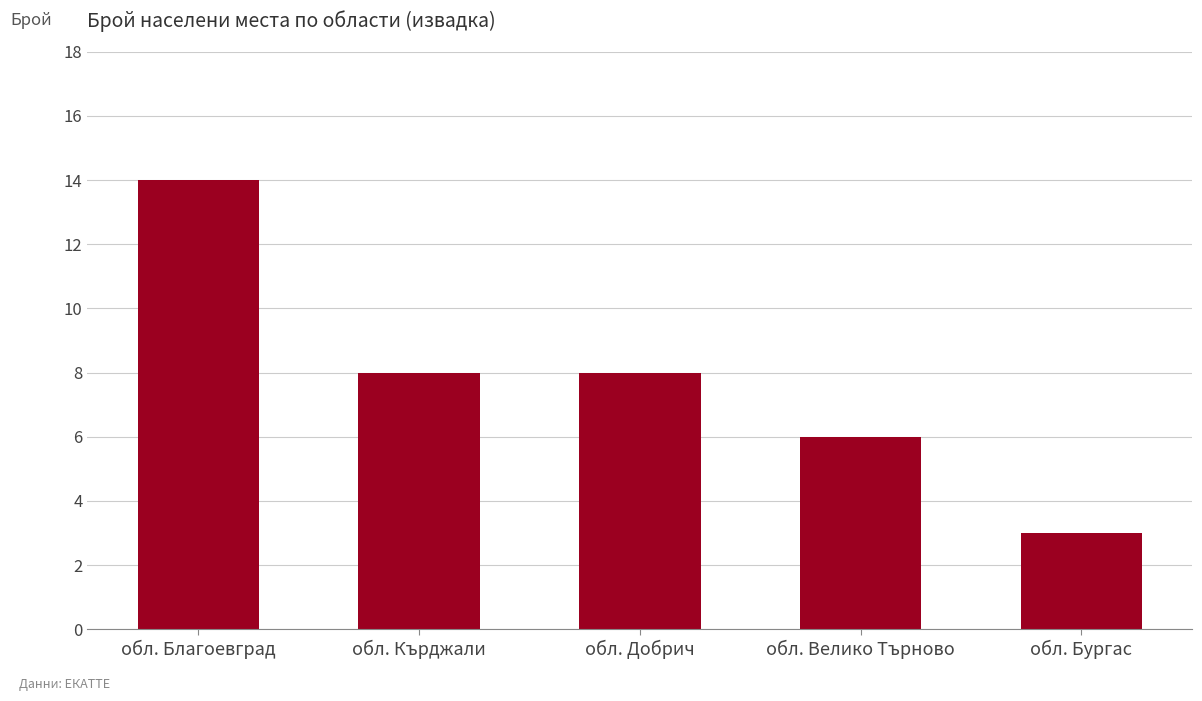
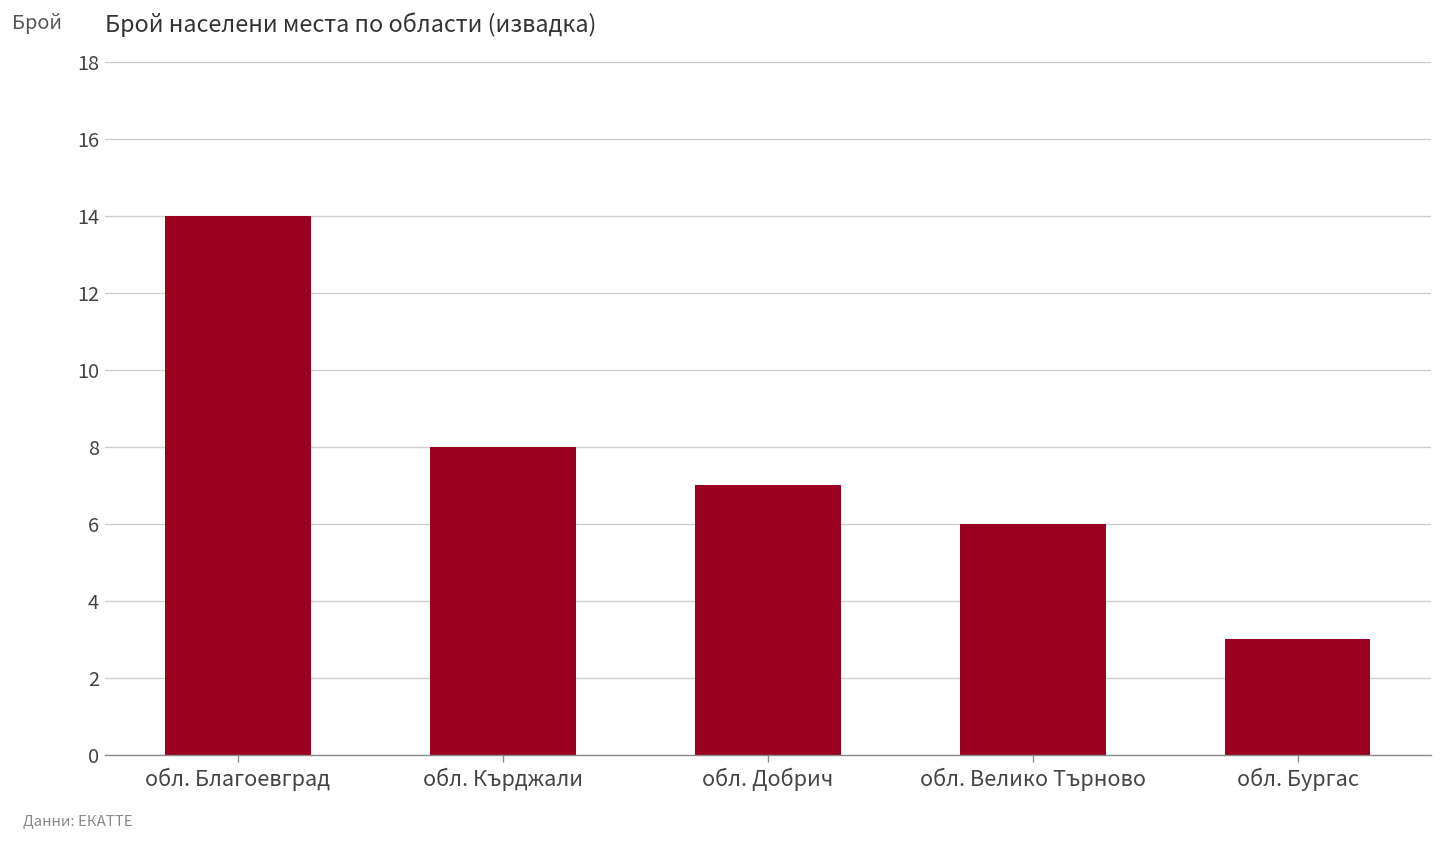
  {
    "обл. Благоевград": 14,
    "обл. Кърджали": 8,
-   "обл. Добрич": 8,
+   "обл. Добрич": 7,
    "обл. Велико Търново": 6,
    "обл. Бургас": 3
  }
